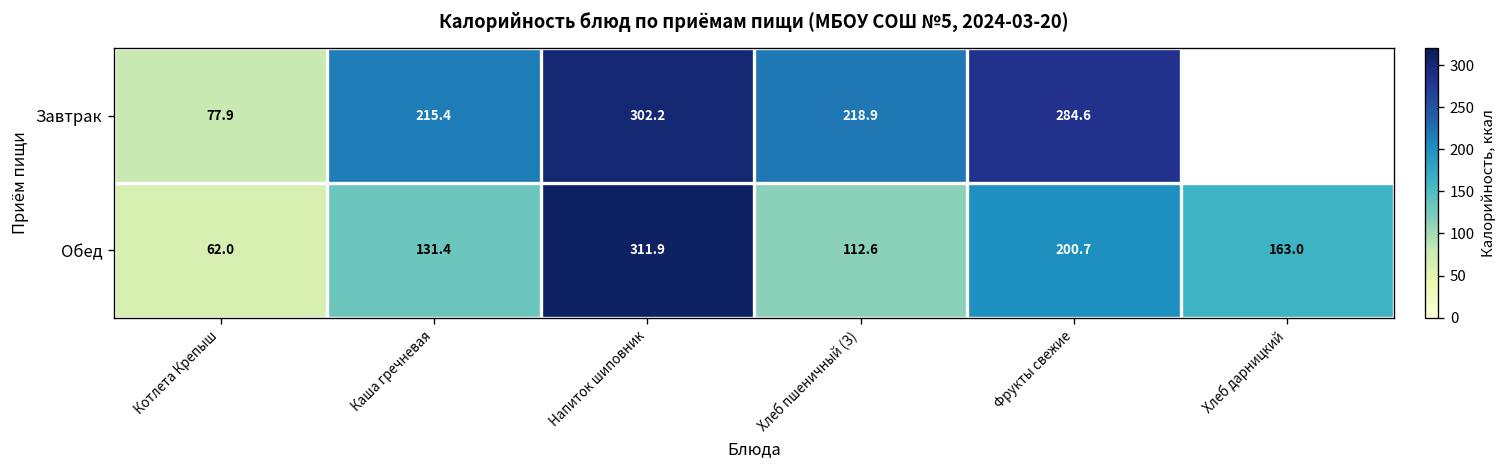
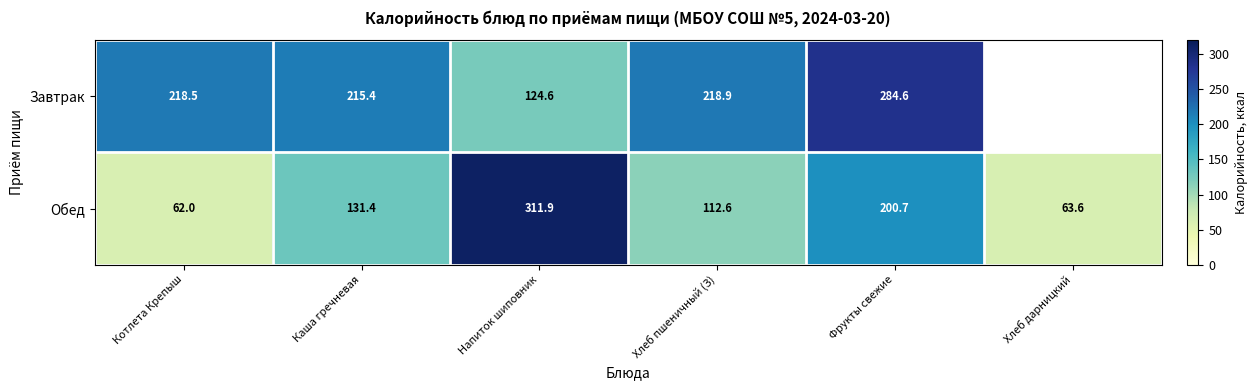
  {
    "Завтрак": {
-     "Котлета Крепыш": 77.9,
+     "Котлета Крепыш": 218.5,
      "Каша гречневая": 215.4,
-     "Напиток шиповник": 302.2,
+     "Напиток шиповник": 124.6,
      "Хлеб пшеничный (З)": 218.9,
      "Фрукты свежие": 284.6
    },
    "Обед": {
      "Котлета Крепыш": 62.0,
      "Каша гречневая": 131.4,
      "Напиток шиповник": 311.9,
      "Хлеб пшеничный (З)": 112.6,
      "Фрукты свежие": 200.7,
-     "Хлеб дарницкий": 163.0
+     "Хлеб дарницкий": 63.6
    }
  }
